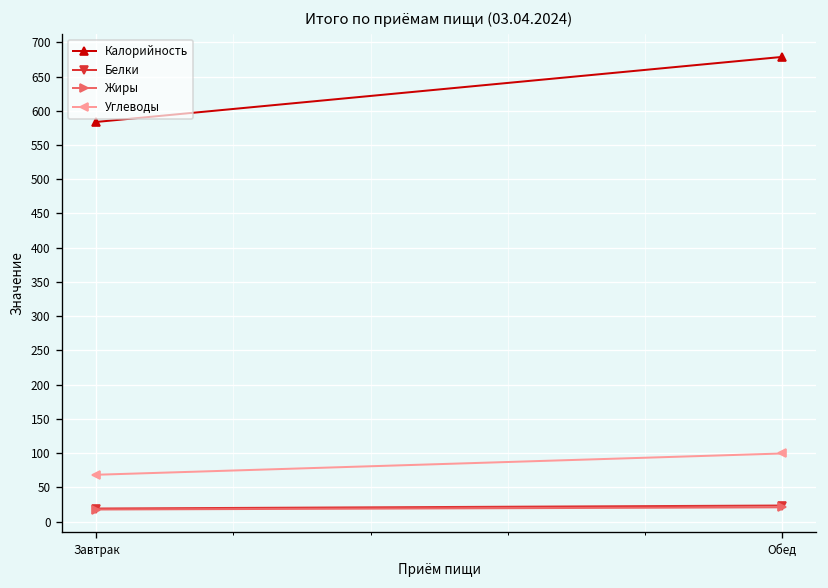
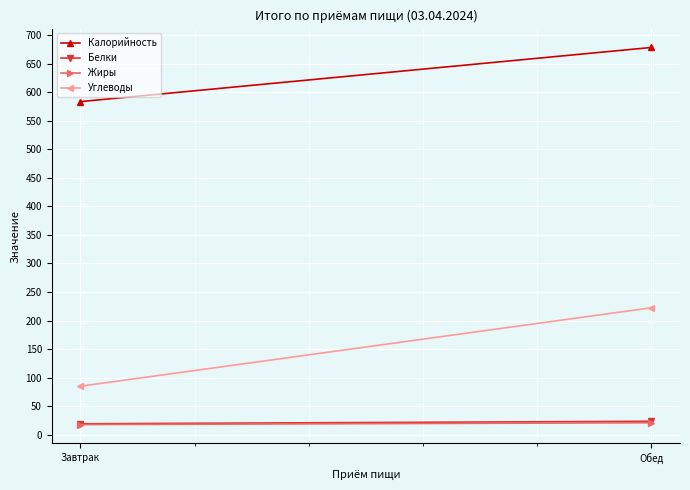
  {
    "Калорийность": {
      "Завтрак": 580,
      "Обед": 680
    },
    "Углеводы": {
-     "Завтрак": 70,
-     "Обед": 100
+     "Завтрак": 80,
+     "Обед": 220
    }
  }
